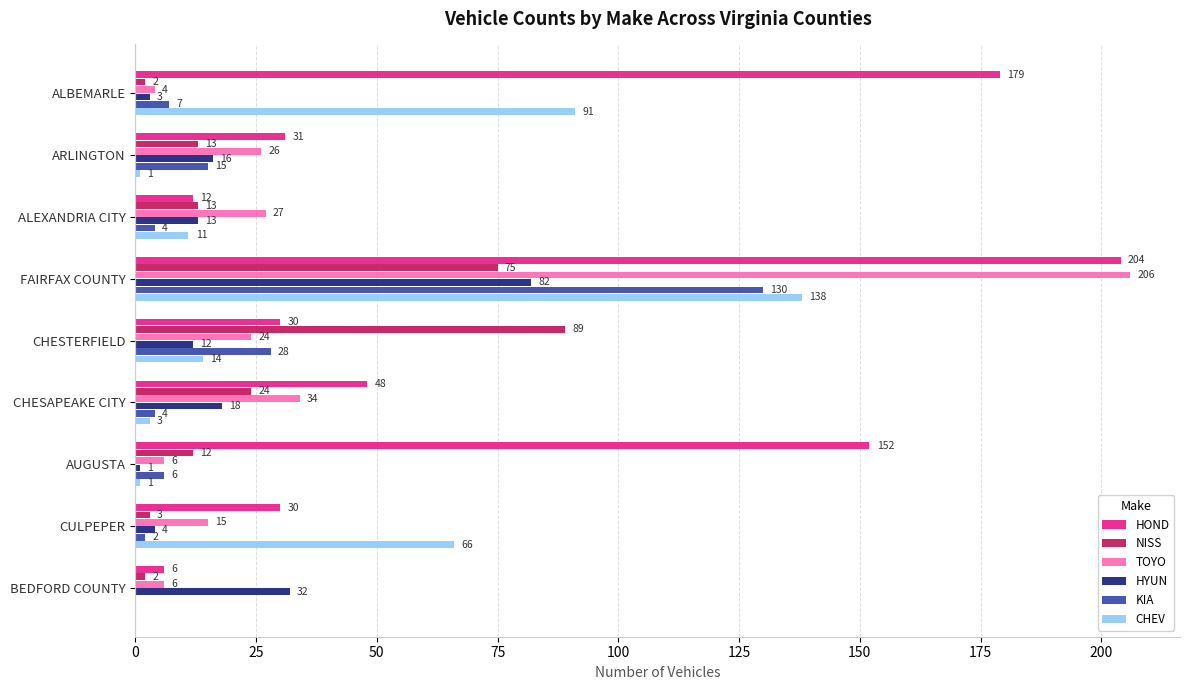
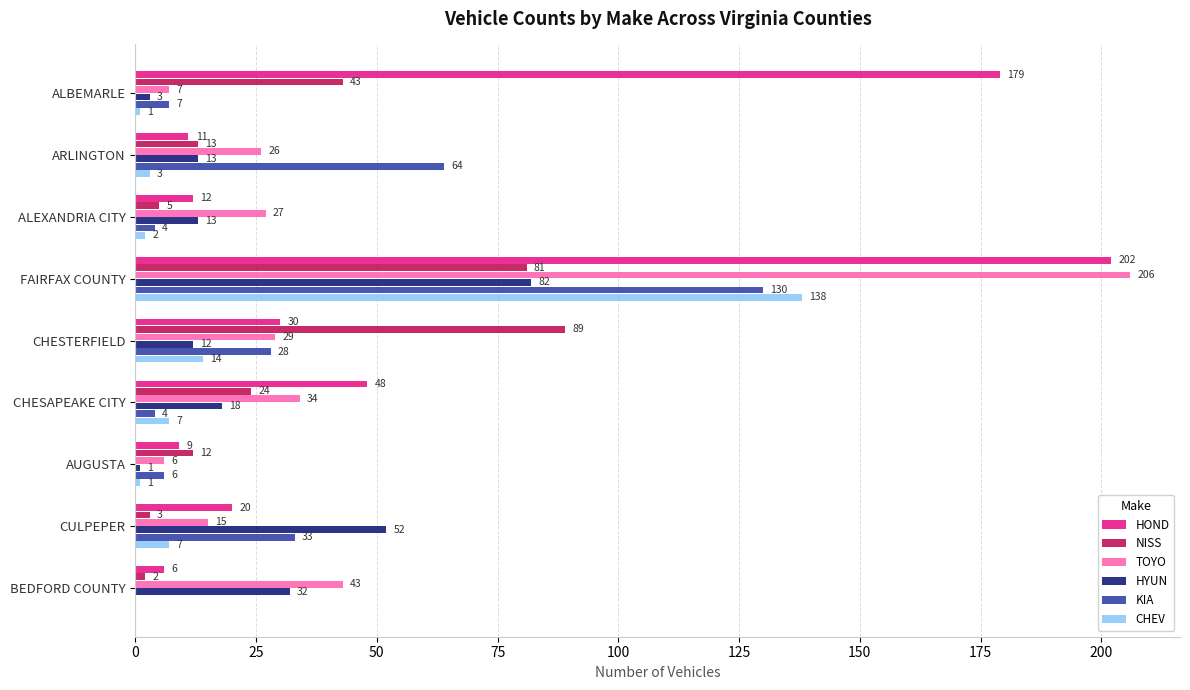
  {
    "HOND": {
      "ALBEMARLE": 179,
-     "ARLINGTON": 31,
+     "ARLINGTON": 11,
      "ALEXANDRIA CITY": 12,
-     "FAIRFAX COUNTY": 204,
+     "FAIRFAX COUNTY": 202,
      "CHESTERFIELD": 30,
      "CHESAPEAKE CITY": 48,
-     "AUGUSTA": 152,
-     "CULPEPER": 30,
+     "AUGUSTA": 9,
+     "CULPEPER": 20,
      "BEDFORD COUNTY": 6
    },
    "NISS": {
-     "ALBEMARLE": 2,
+     "ALBEMARLE": 43,
      "ARLINGTON": 13,
-     "ALEXANDRIA CITY": 13,
-     "FAIRFAX COUNTY": 75,
+     "ALEXANDRIA CITY": 5,
+     "FAIRFAX COUNTY": 81,
      "CHESTERFIELD": 89,
      "CHESAPEAKE CITY": 24,
      "AUGUSTA": 12,
      "CULPEPER": 3,
      "BEDFORD COUNTY": 2
    },
    "TOYO": {
-     "ALBEMARLE": 4,
+     "ALBEMARLE": 7,
      "ARLINGTON": 26,
      "ALEXANDRIA CITY": 27,
      "FAIRFAX COUNTY": 206,
-     "CHESTERFIELD": 24,
+     "CHESTERFIELD": 29,
      "CHESAPEAKE CITY": 34,
      "AUGUSTA": 6,
      "CULPEPER": 15,
-     "BEDFORD COUNTY": 6
+     "BEDFORD COUNTY": 43
    },
    "HYUN": {
      "ALBEMARLE": 3,
-     "ARLINGTON": 16,
+     "ARLINGTON": 13,
      "ALEXANDRIA CITY": 13,
      "FAIRFAX COUNTY": 82,
      "CHESTERFIELD": 12,
      "CHESAPEAKE CITY": 18,
      "AUGUSTA": 1,
-     "CULPEPER": 4,
+     "CULPEPER": 52,
      "BEDFORD COUNTY": 32
    },
    "KIA": {
      "ALBEMARLE": 7,
-     "ARLINGTON": 15,
+     "ARLINGTON": 64,
      "ALEXANDRIA CITY": 4,
      "FAIRFAX COUNTY": 130,
      "CHESTERFIELD": 28,
      "CHESAPEAKE CITY": 4,
      "AUGUSTA": 6,
-     "CULPEPER": 2
+     "CULPEPER": 33
    },
    "CHEV": {
-     "ALBEMARLE": 91,
-     "ARLINGTON": 1,
-     "ALEXANDRIA CITY": 11,
+     "ALBEMARLE": 1,
+     "ARLINGTON": 3,
+     "ALEXANDRIA CITY": 2,
      "FAIRFAX COUNTY": 138,
      "CHESTERFIELD": 14,
-     "CHESAPEAKE CITY": 3,
+     "CHESAPEAKE CITY": 7,
      "AUGUSTA": 1,
-     "CULPEPER": 66
+     "CULPEPER": 7
    }
  }
